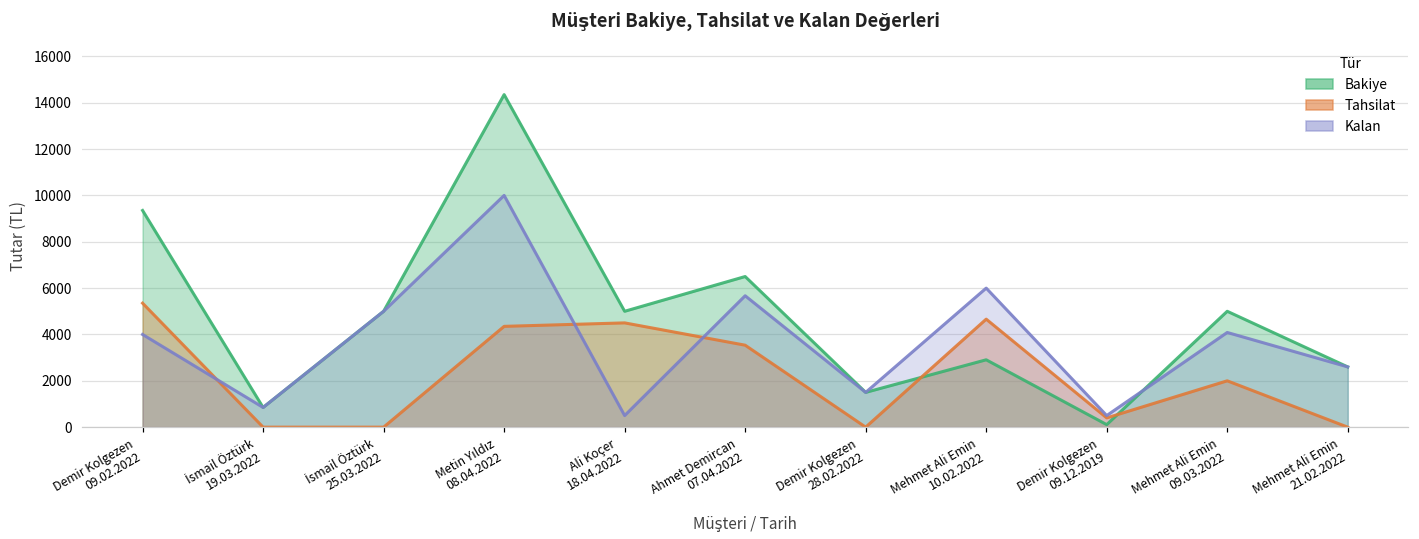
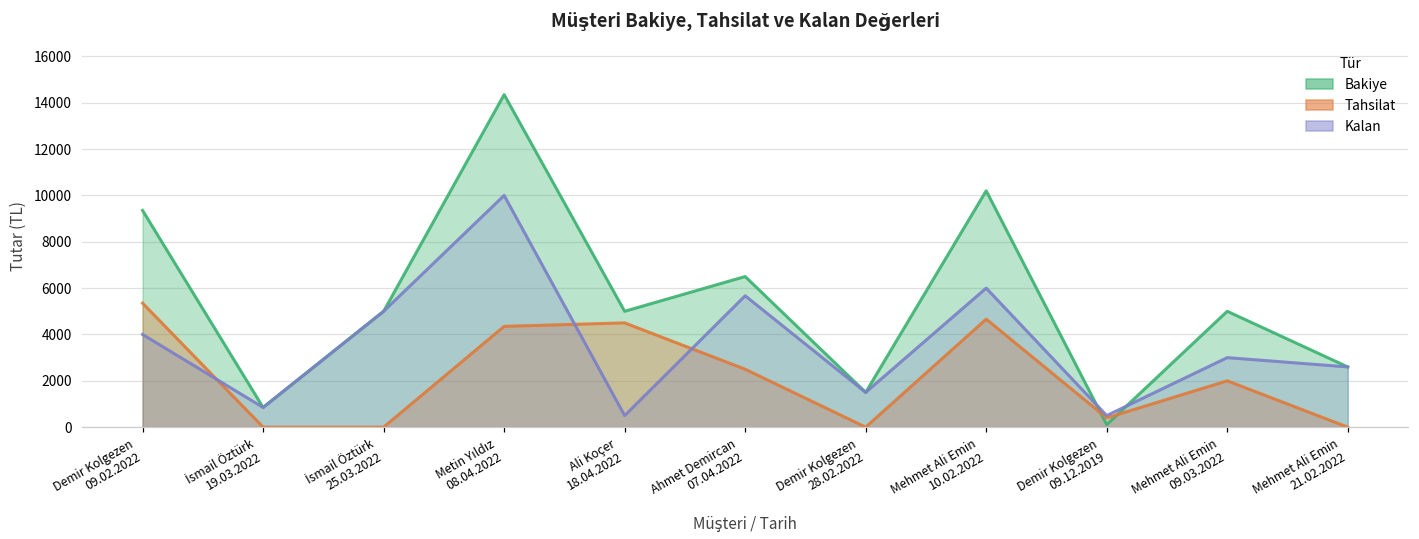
  {
    "Bakiye": {
      "Demir Kolgezen 09.02.2022": 9400,
      "Metin Yıldız 08.04.2022": 14400,
      "Ali Koçer 18.04.2022": 5000,
      "Ahmet Demircan 07.04.2022": 6500,
-     "Mehmet Ali Emin 10.02.2022": 2900,
+     "Mehmet Ali Emin 10.02.2022": 10200,
      "Demir Kolgezen 09.12.2019": 100,
      "Mehmet Ali Emin 09.03.2022": 5000
    },
    "Tahsilat": {
      "Demir Kolgezen 09.02.2022": 5400,
      "İsmail Öztürk 19.03.2022": 0,
      "İsmail Öztürk 25.03.2022": 0,
      "Metin Yıldız 08.04.2022": 4400,
      "Ali Koçer 18.04.2022": 4500,
-     "Ahmet Demircan 07.04.2022": 3500,
+     "Ahmet Demircan 07.04.2022": 2500,
      "Demir Kolgezen 28.02.2022": 0,
      "Mehmet Ali Emin 10.02.2022": 4700,
      "Mehmet Ali Emin 09.03.2022": 2000,
      "Mehmet Ali Emin 21.02.2022": 0
    },
    "Kalan": {
      "Demir Kolgezen 09.02.2022": 4000,
      "Metin Yıldız 08.04.2022": 10000,
      "Ali Koçer 18.04.2022": 500,
      "Ahmet Demircan 07.04.2022": 5700,
      "Mehmet Ali Emin 10.02.2022": 6000,
-     "Mehmet Ali Emin 09.03.2022": 4100
+     "Mehmet Ali Emin 09.03.2022": 3000
    }
  }
